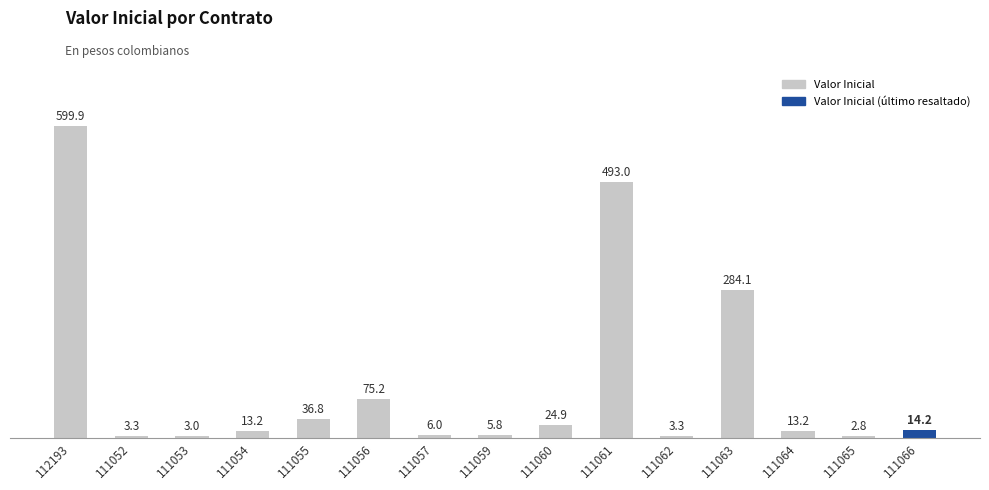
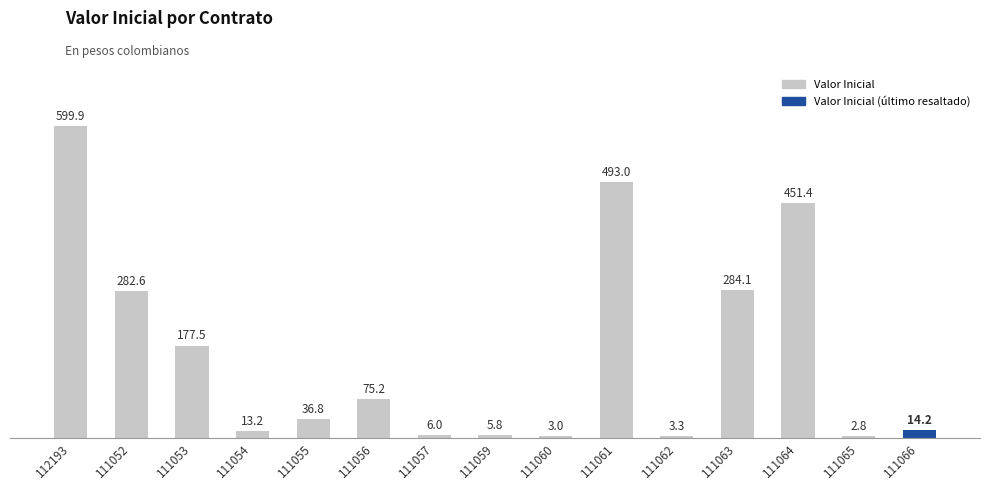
  {
-   "111052": 3.3,
-   "111053": 3.0,
-   "111060": 24.9,
-   "111064": 13.2
+   "111052": 282.6,
+   "111053": 177.5,
+   "111060": 3.0,
+   "111064": 451.4
  }
